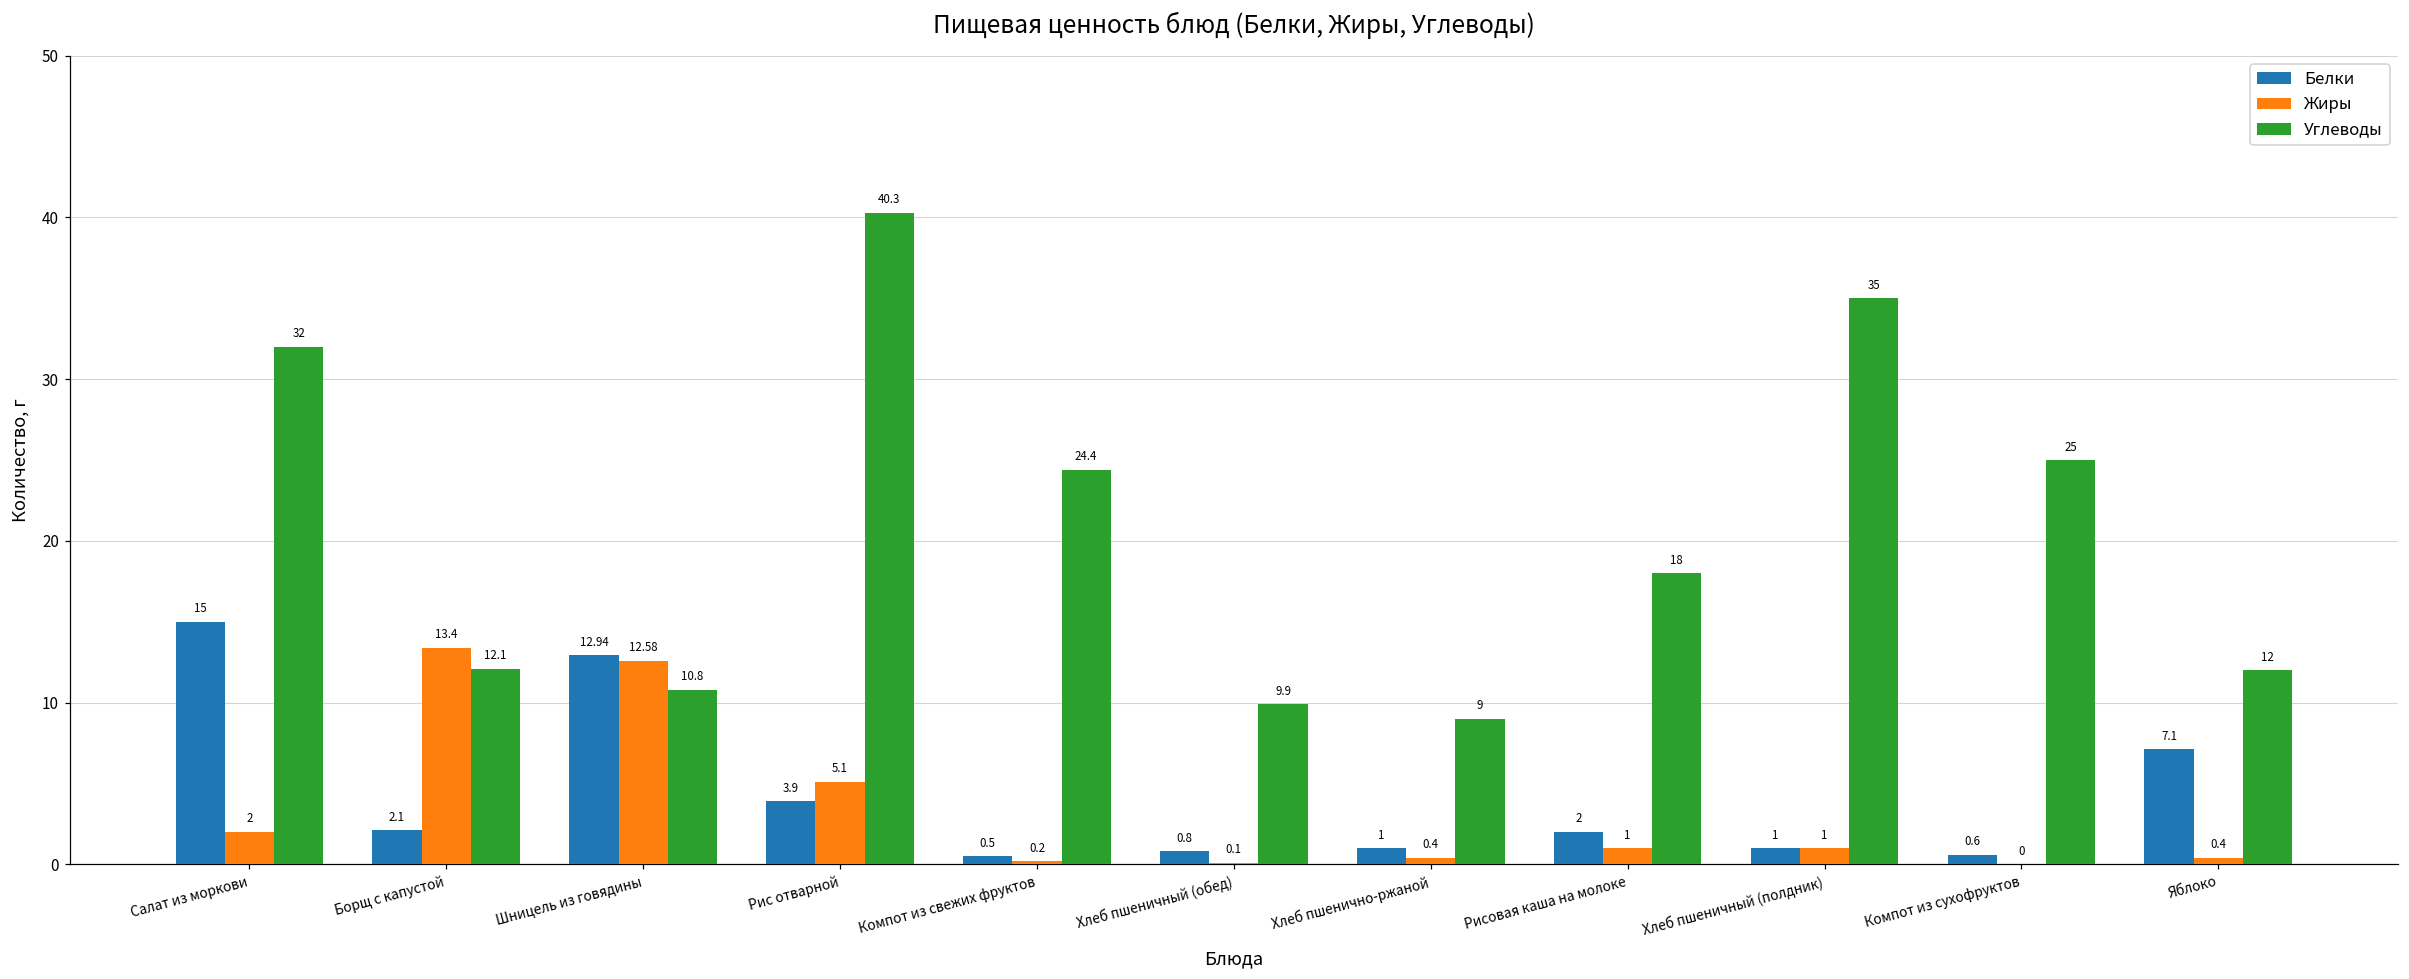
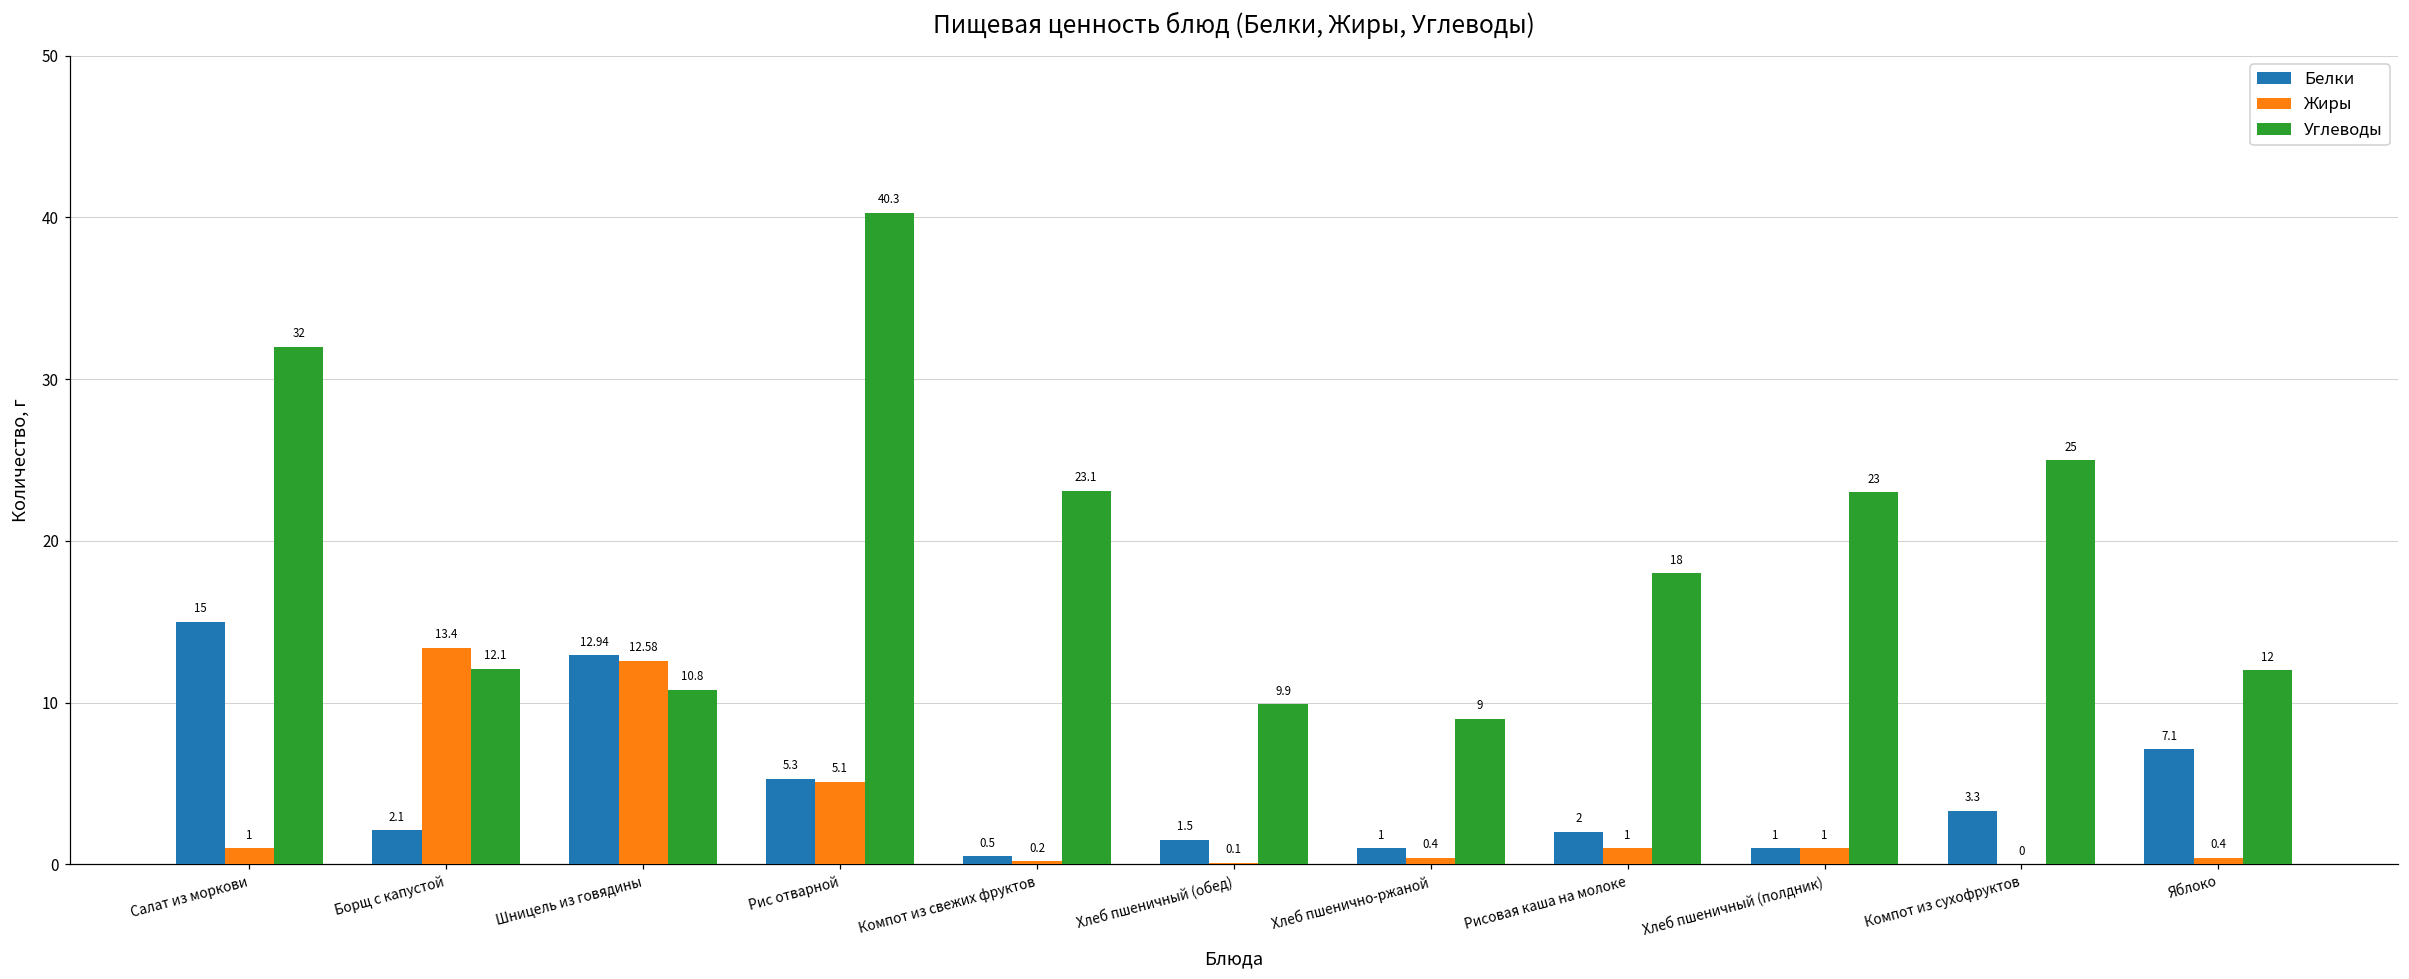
  {
    "Белки": {
      "Салат из моркови": 15,
      "Борщ с капустой": 2.1,
      "Шницель из говядины": 12.94,
-     "Рис отварной": 3.9,
+     "Рис отварной": 5.3,
      "Компот из свежих фруктов": 0.5,
-     "Хлеб пшеничный (обед)": 0.8,
+     "Хлеб пшеничный (обед)": 1.5,
      "Хлеб пшенично-ржаной": 1,
      "Рисовая каша на молоке": 2,
      "Хлеб пшеничный (полдник)": 1,
-     "Компот из сухофруктов": 0.6,
+     "Компот из сухофруктов": 3.3,
      "Яблоко": 7.1
    },
    "Жиры": {
-     "Салат из моркови": 2,
+     "Салат из моркови": 1,
      "Борщ с капустой": 13.4,
      "Шницель из говядины": 12.58,
      "Рис отварной": 5.1,
      "Компот из свежих фруктов": 0.2,
      "Хлеб пшеничный (обед)": 0.1,
      "Хлеб пшенично-ржаной": 0.4,
      "Рисовая каша на молоке": 1,
      "Хлеб пшеничный (полдник)": 1,
      "Компот из сухофруктов": 0,
      "Яблоко": 0.4
    },
    "Углеводы": {
      "Салат из моркови": 32,
      "Борщ с капустой": 12.1,
      "Шницель из говядины": 10.8,
      "Рис отварной": 40.3,
-     "Компот из свежих фруктов": 24.4,
+     "Компот из свежих фруктов": 23.1,
      "Хлеб пшеничный (обед)": 9.9,
      "Хлеб пшенично-ржаной": 9,
      "Рисовая каша на молоке": 18,
-     "Хлеб пшеничный (полдник)": 35,
+     "Хлеб пшеничный (полдник)": 23,
      "Компот из сухофруктов": 25,
      "Яблоко": 12
    }
  }
